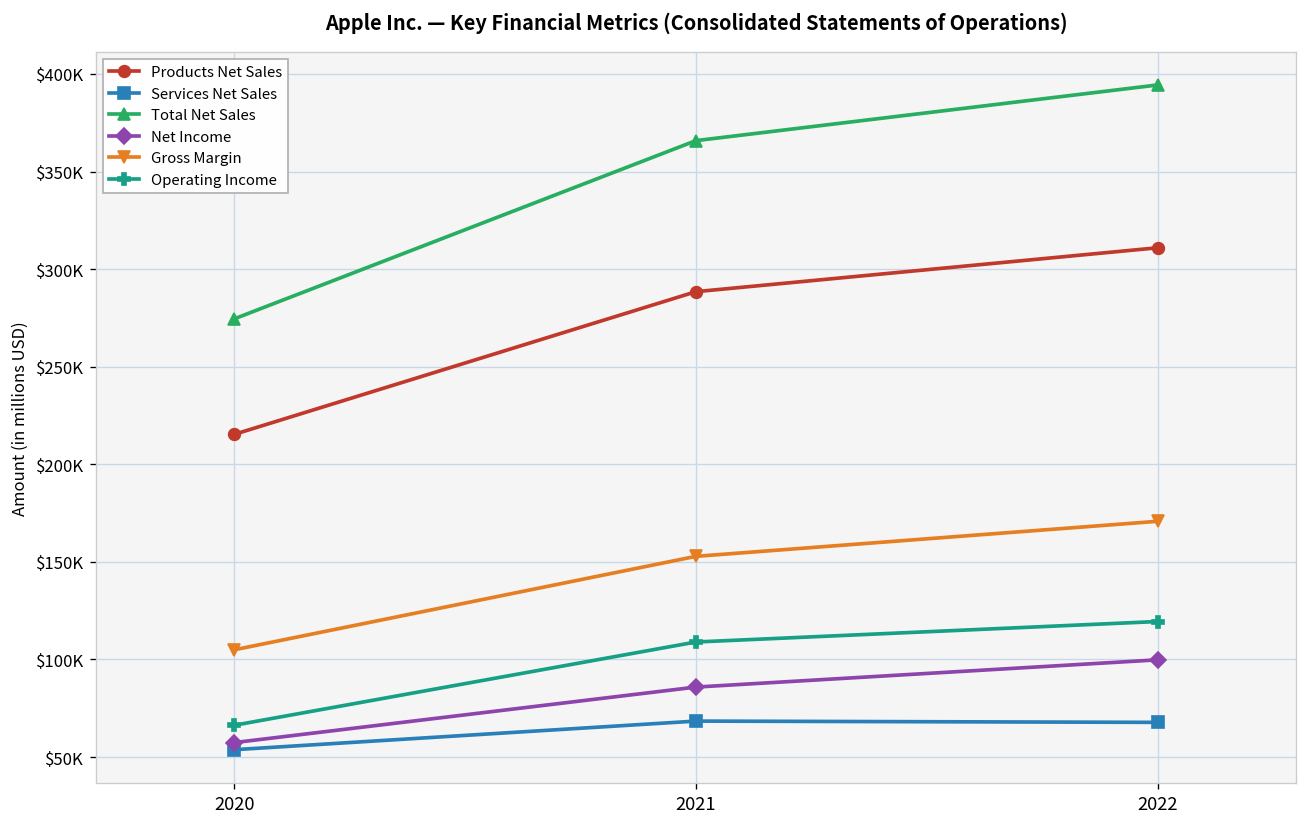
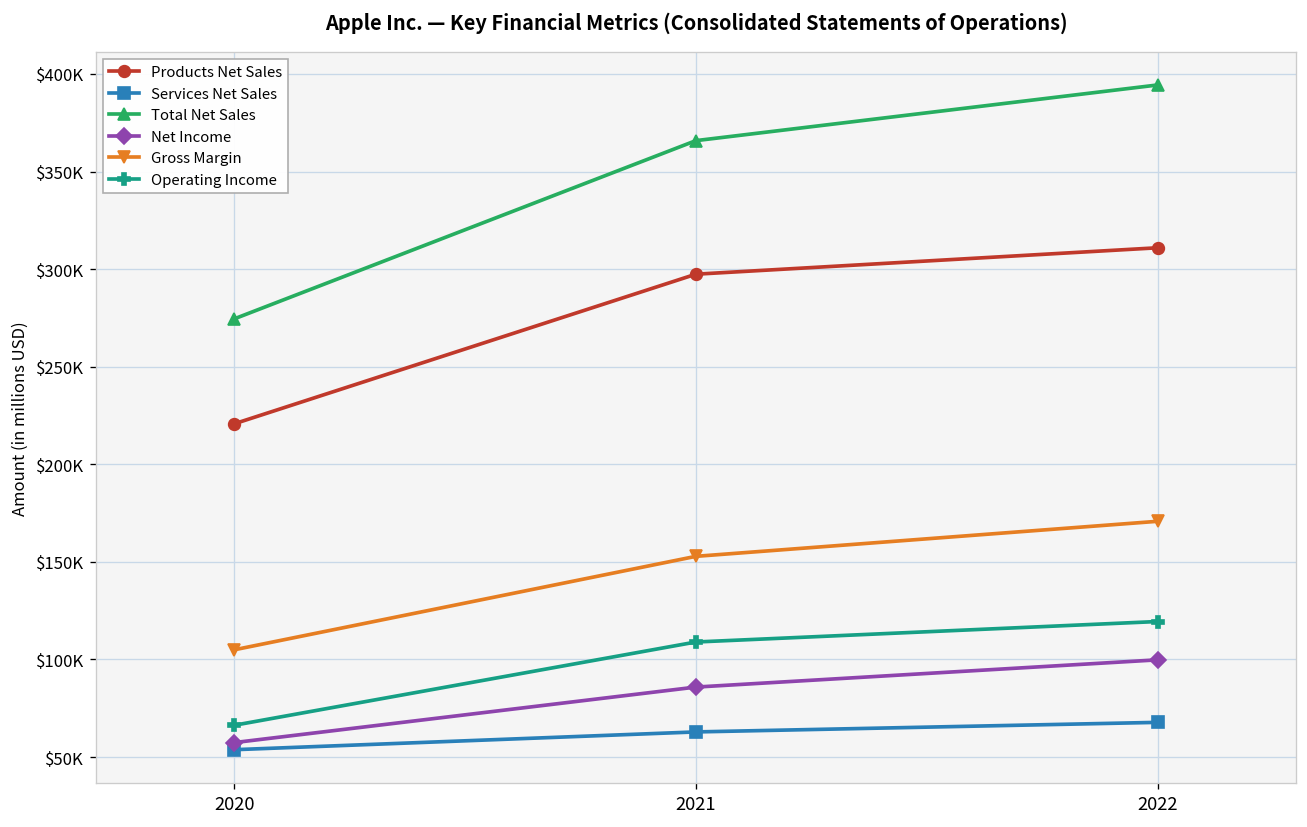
  {
    "Products Net Sales": {
-     "2020": "$215000",
-     "2021": "$288000",
+     "2020": "$221000",
+     "2021": "$297000",
      "2022": "$311000"
    },
    "Services Net Sales": {
      "2020": "$54000",
-     "2021": "$68000",
+     "2021": "$63000",
      "2022": "$68000"
    },
    "Net Income": {
      "2020": "$57000",
      "2021": "$86000",
      "2022": "$100000"
    },
    "Gross Margin": {
      "2020": "$105000",
      "2021": "$153000",
      "2022": "$171000"
    }
  }
